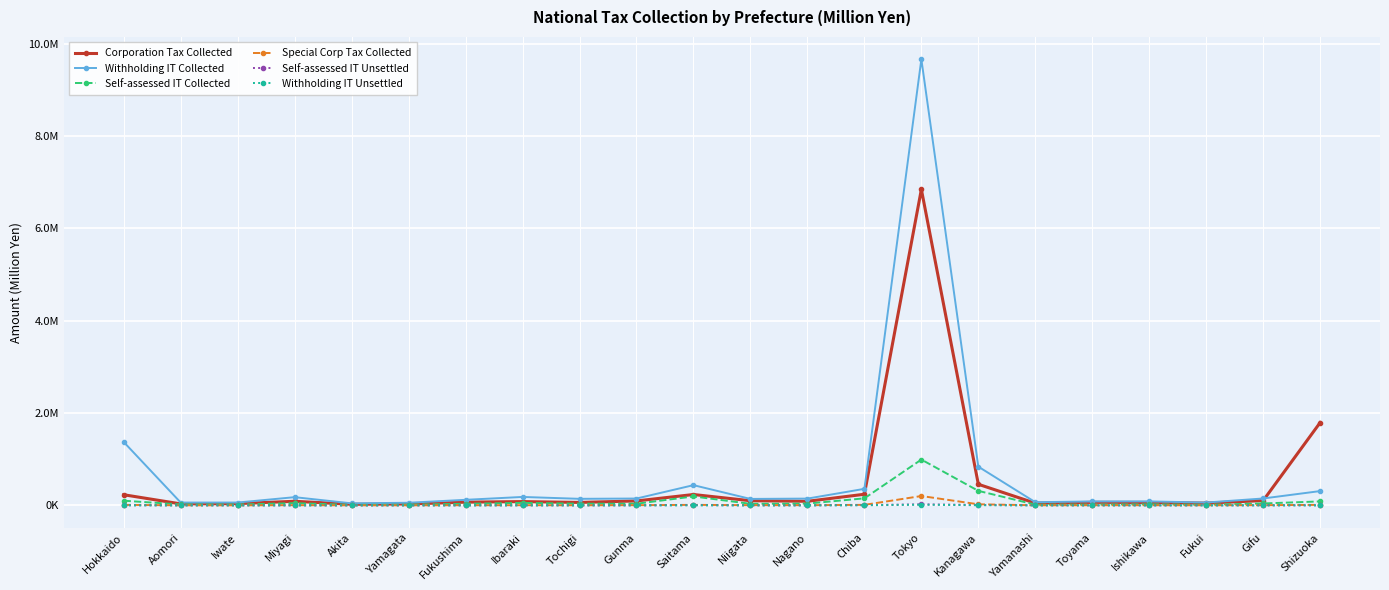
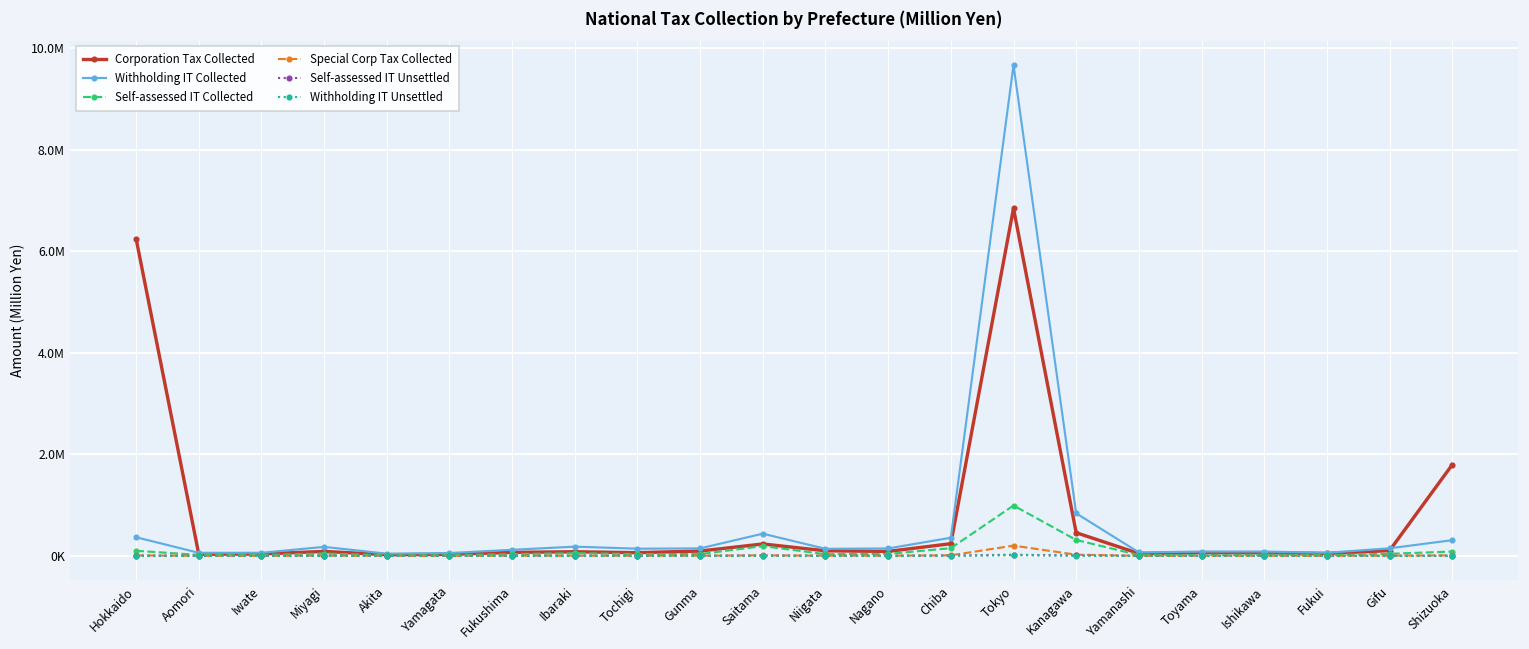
  {
    "Corporation Tax Collected": {
-     "Hokkaido": 200000,
+     "Hokkaido": 6200000,
      "Chiba": 200000,
      "Tokyo": 6800000,
      "Kanagawa": 500000,
      "Shizuoka": 1800000
    },
    "Withholding IT Collected": {
-     "Hokkaido": 1400000,
+     "Hokkaido": 400000,
      "Miyagi": 200000,
      "Ibaraki": 200000,
      "Tochigi": 100000,
      "Saitama": 400000,
      "Nagano": 100000,
      "Chiba": 400000,
      "Tokyo": 9700000,
      "Kanagawa": 800000,
      "Shizuoka": 300000
    },
    "Special Corp Tax Collected": {
      "Tokyo": 200000
    }
  }
